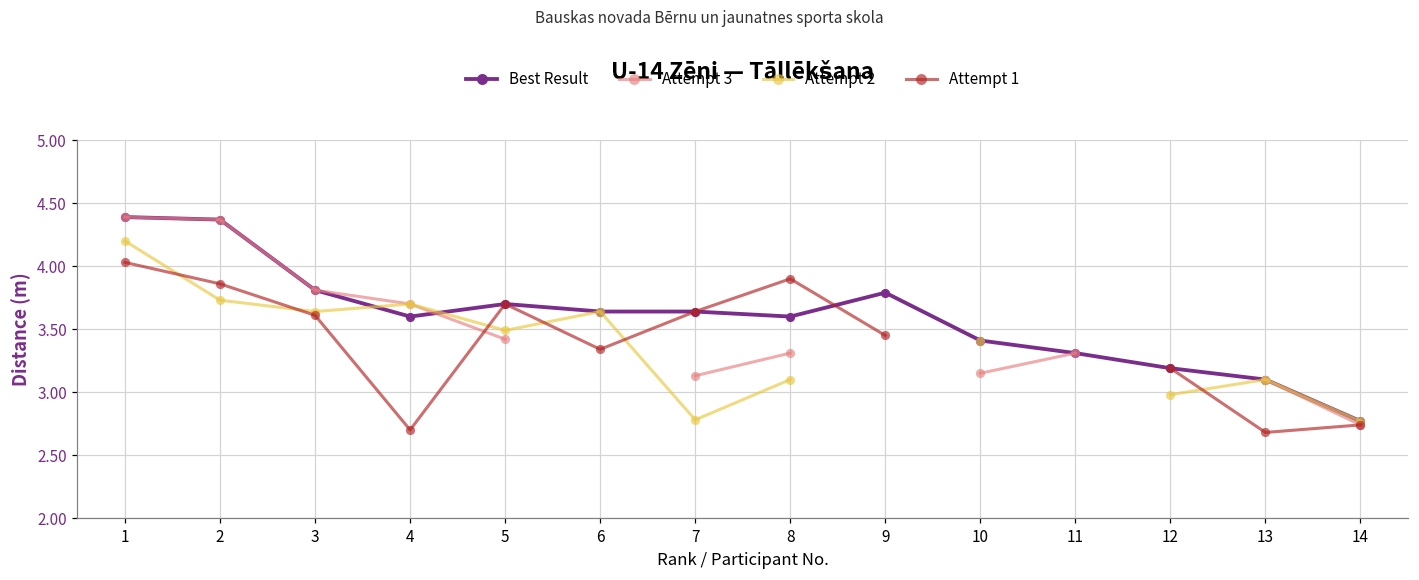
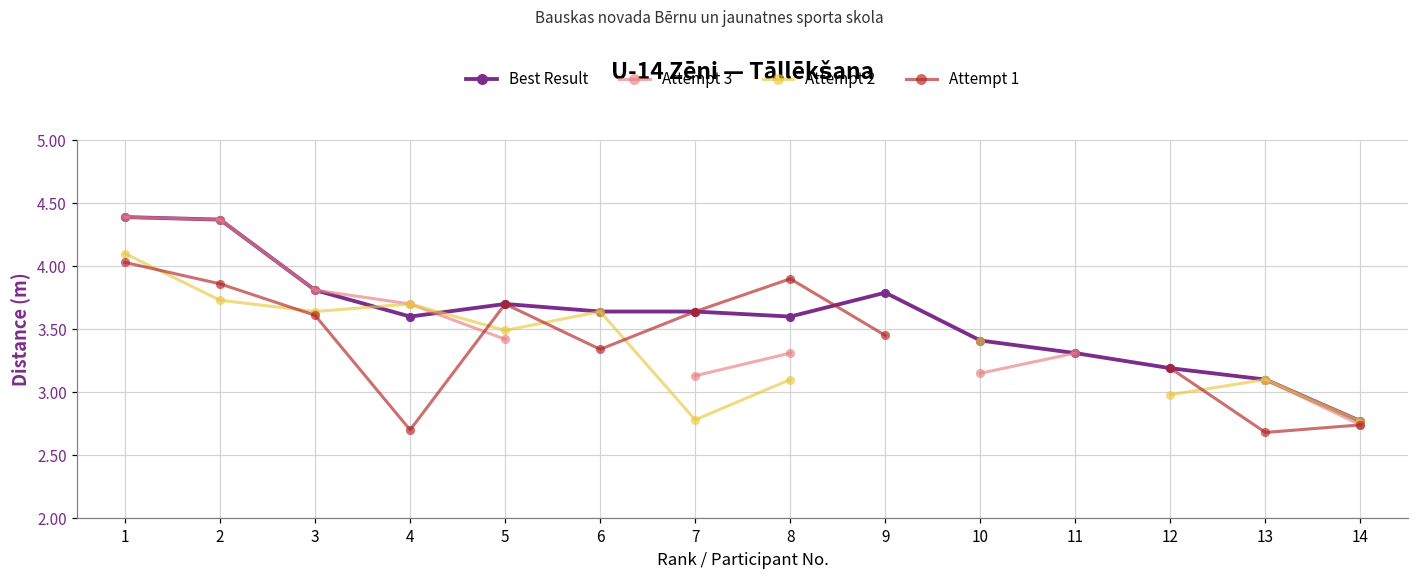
  {
    "Best Result": {
      "4": 3.6,
      "8": 3.6,
      "9": 3.8
    },
    "Attempt 3": {
      "5": 3.4,
      "7": 3.13,
      "8": 3.3,
      "10": 3.15
    },
    "Attempt 2": {
-     "1": 4.2,
+     "1": 4.1,
      "2": 3.73,
      "3": 3.64,
      "5": 3.5,
      "7": 2.8,
      "8": 3.1,
      "12": 3.0
    },
    "Attempt 1": {
      "1": 4.03,
      "2": 3.86,
      "3": 3.6,
      "4": 2.7,
      "6": 3.34,
      "8": 3.9,
      "9": 3.45,
      "13": 2.7
    }
  }
